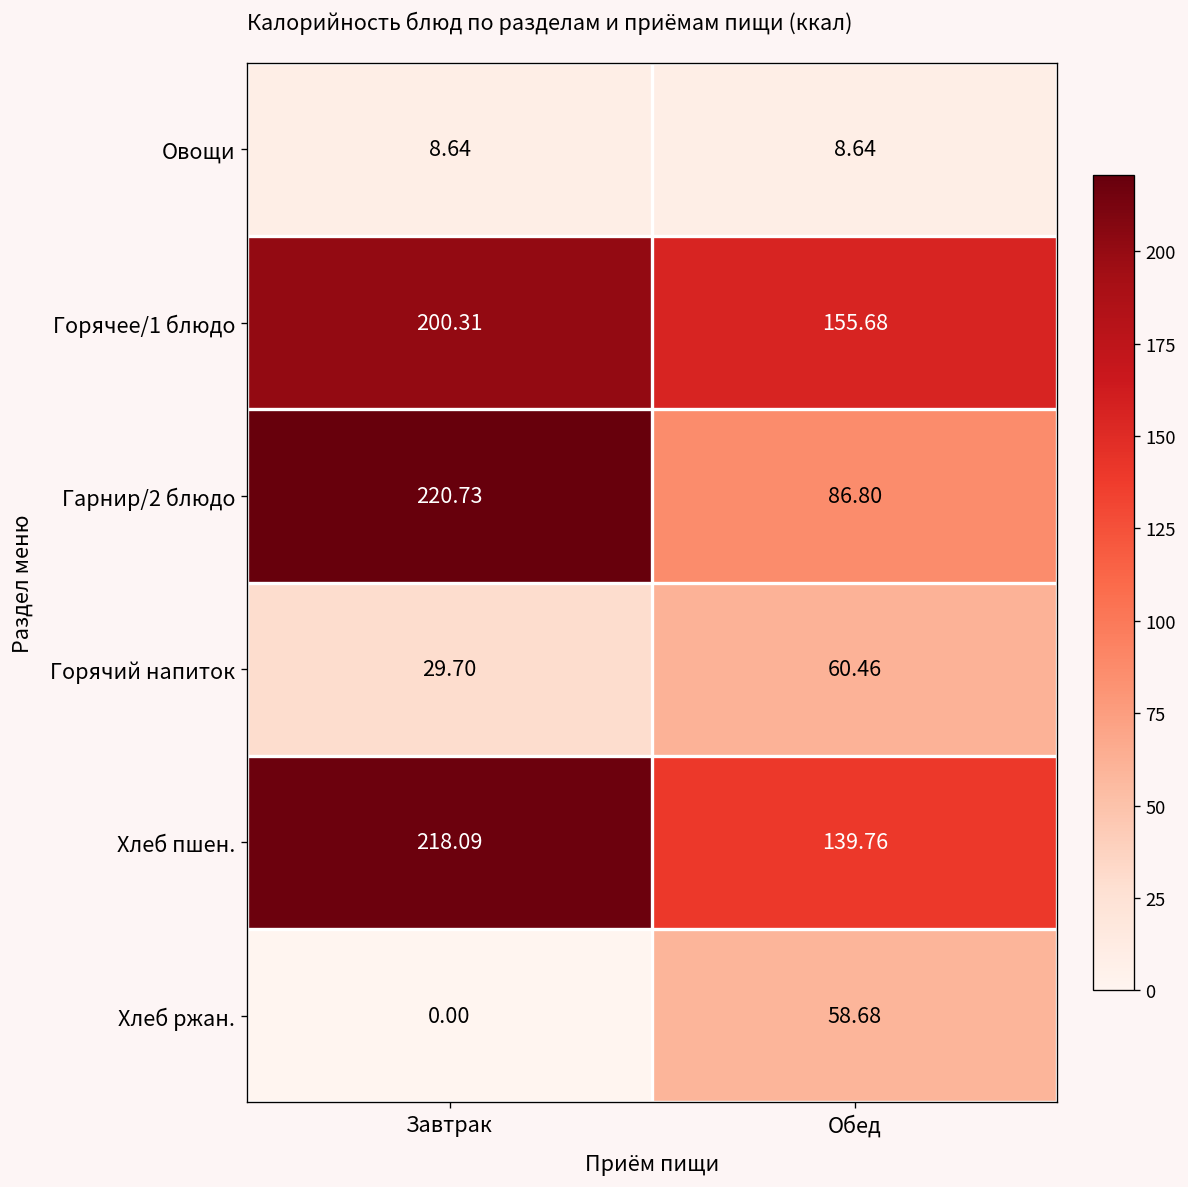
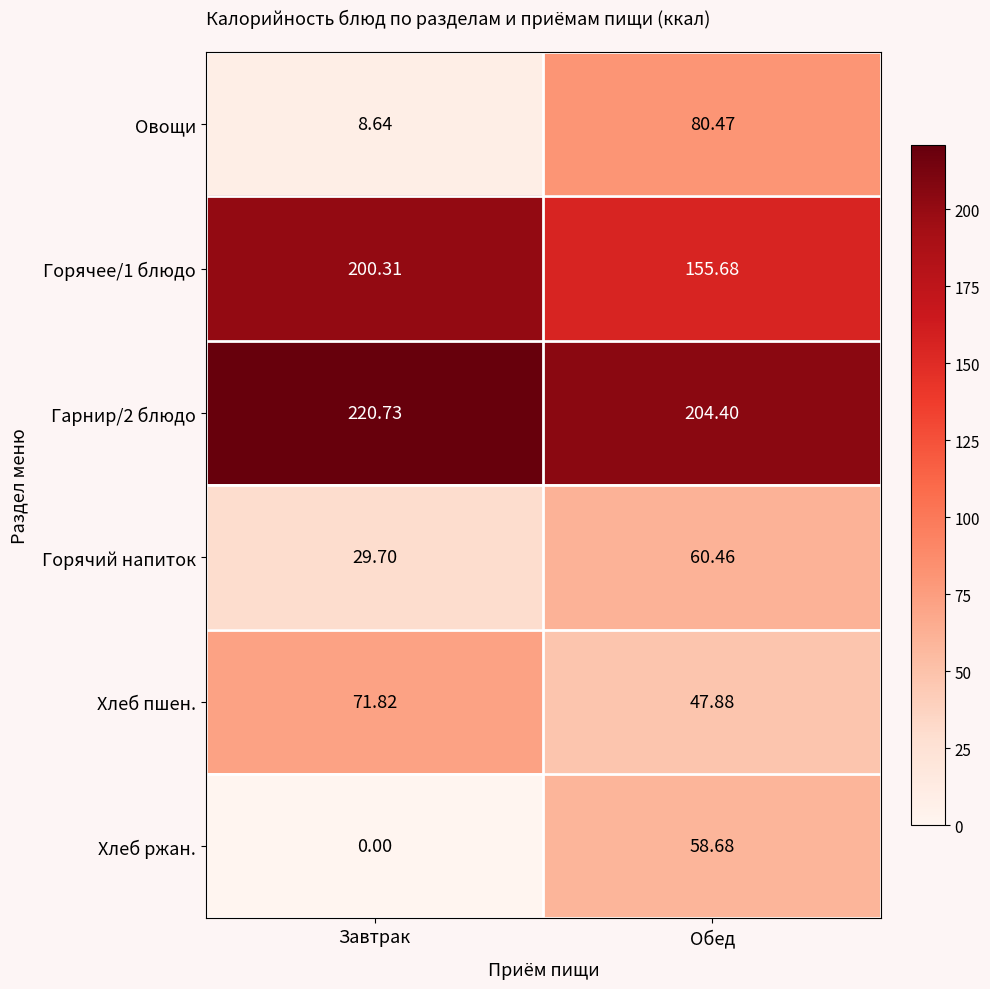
  {
    "Овощи": {
      "Завтрак": 8.64,
-     "Обед": 8.64
+     "Обед": 80.47
    },
    "Горячее/1 блюдо": {
      "Завтрак": 200.31,
      "Обед": 155.68
    },
    "Гарнир/2 блюдо": {
      "Завтрак": 220.73,
-     "Обед": 86.80
+     "Обед": 204.40
    },
    "Горячий напиток": {
      "Завтрак": 29.70,
      "Обед": 60.46
    },
    "Хлеб пшен.": {
-     "Завтрак": 218.09,
-     "Обед": 139.76
+     "Завтрак": 71.82,
+     "Обед": 47.88
    },
    "Хлеб ржан.": {
      "Завтрак": 0.00,
      "Обед": 58.68
    }
  }
